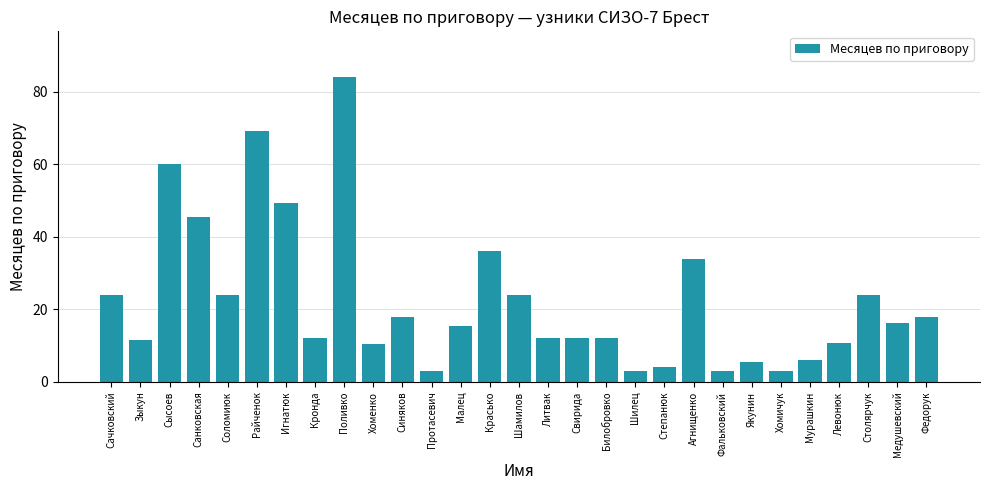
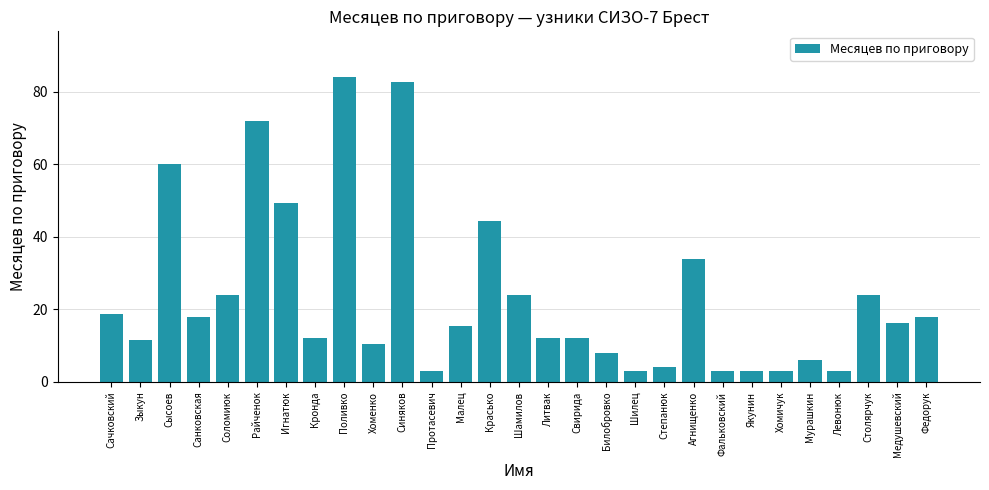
  {
-   "Сачковский": 24,
+   "Сачковский": 19,
    "Зыкун": 11,
    "Сысоев": 60,
-   "Санковская": 45,
+   "Санковская": 18,
    "Соломиюк": 24,
-   "Райченок": 69,
+   "Райченок": 72,
    "Игнатюк": 49,
    "Кронда": 12,
    "Поливко": 84,
    "Хоменко": 11,
-   "Синяков": 18,
+   "Синяков": 83,
    "Протасевич": 3,
    "Малец": 15,
-   "Красько": 36,
+   "Красько": 44,
    "Шамилов": 24,
    "Литвак": 12,
    "Свирида": 12,
-   "Билобровко": 12,
+   "Билобровко": 8,
    "Шилец": 3,
    "Степанюк": 4,
    "Агнищенко": 34,
    "Фальковский": 3,
-   "Якунин": 5,
+   "Якунин": 3,
    "Хомичук": 3,
    "Мурашкин": 6,
-   "Левонюк": 11,
+   "Левонюк": 3,
    "Столярчук": 24,
    "Медушевский": 16,
    "Федорук": 18
  }
